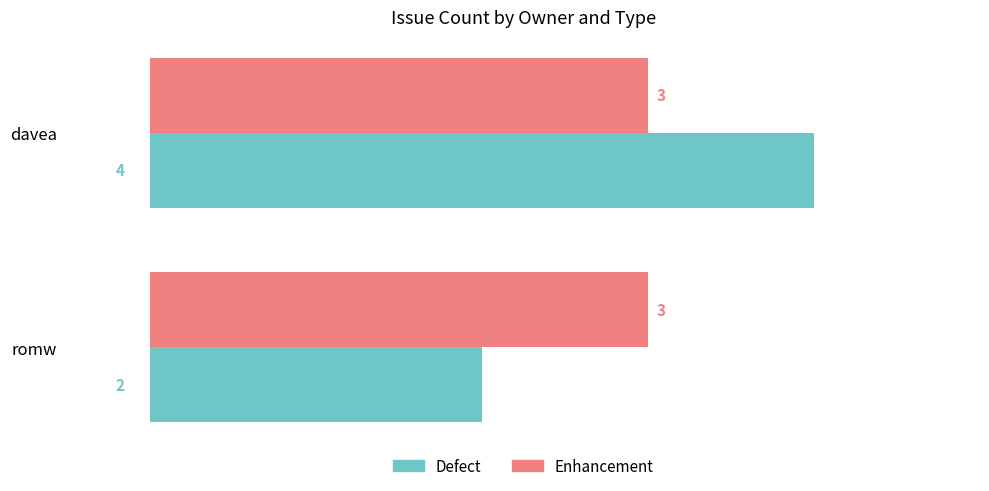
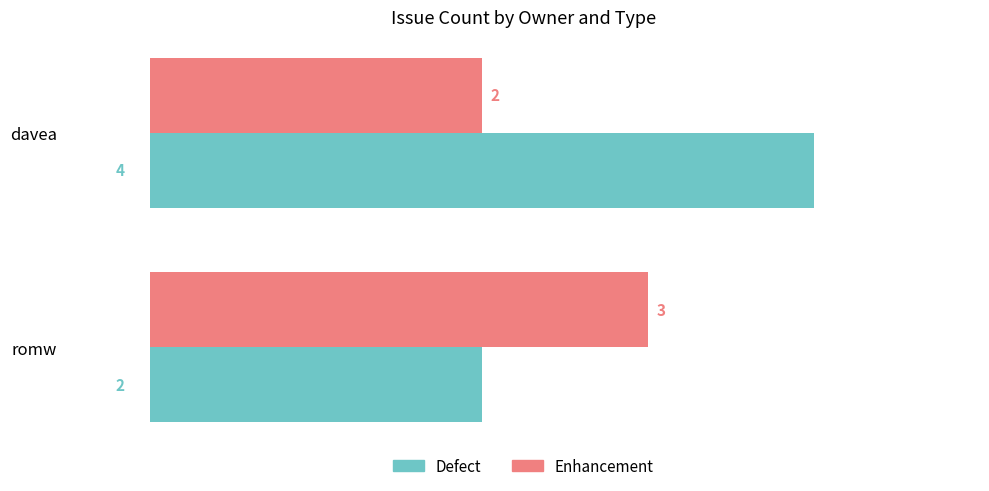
  {
    "Enhancement": {
-     "davea": 3,
+     "davea": 2,
      "romw": 3
    }
  }
